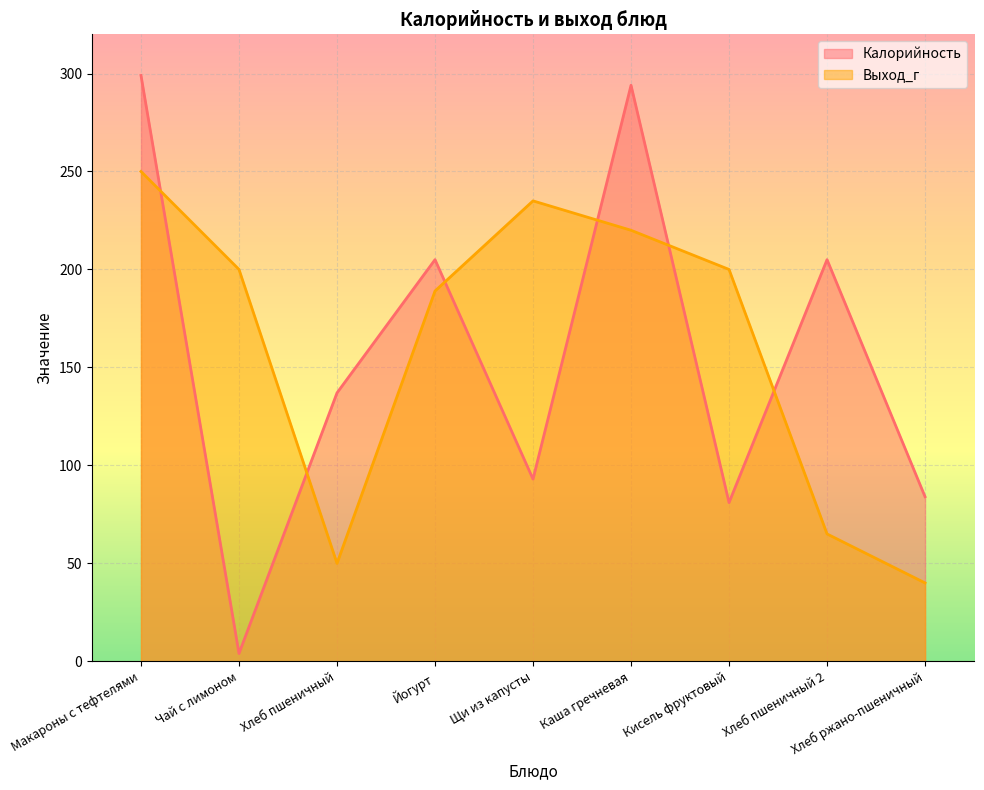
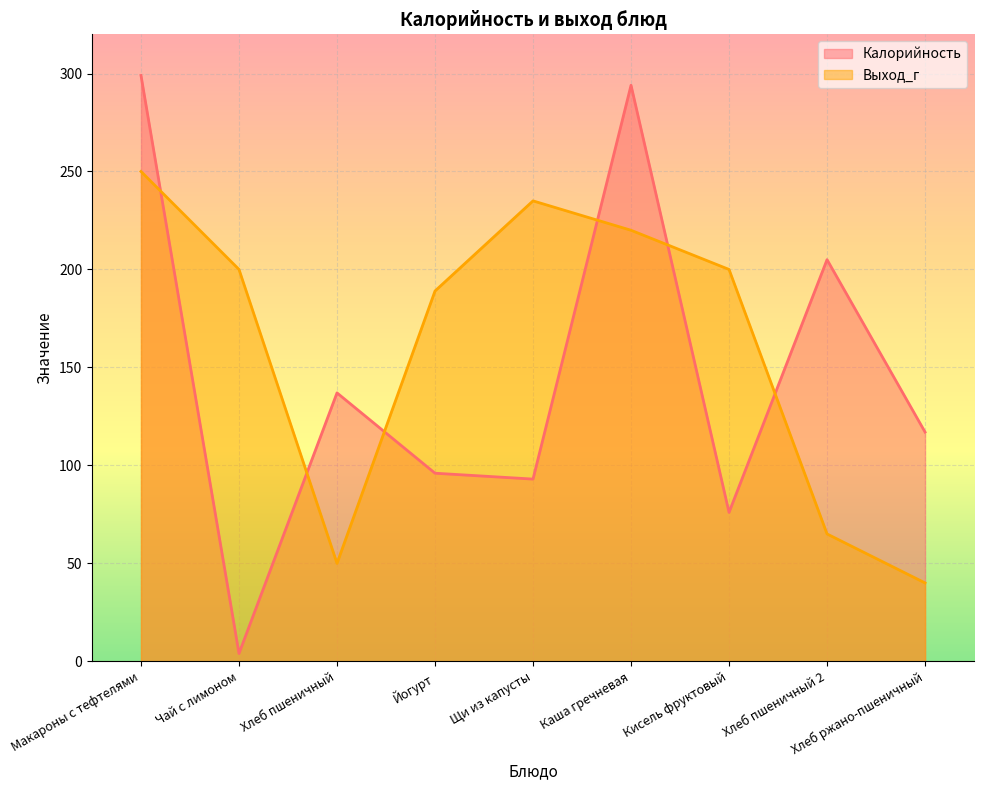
  {
    "Калорийность": {
      "Макароны с тефтелями": 299,
      "Чай с лимоном": 4,
      "Хлеб пшеничный": 137,
-     "Йогурт": 205,
+     "Йогурт": 96,
      "Щи из капусты": 93,
      "Каша гречневая": 294,
-     "Кисель фруктовый": 81,
+     "Кисель фруктовый": 76,
      "Хлеб пшеничный 2": 205,
-     "Хлеб ржано-пшеничный": 84
+     "Хлеб ржано-пшеничный": 117
    },
    "Выход_г": {
      "Макароны с тефтелями": 250,
      "Чай с лимоном": 200,
      "Хлеб пшеничный": 50,
      "Йогурт": 189,
      "Щи из капусты": 235,
      "Каша гречневая": 220,
      "Кисель фруктовый": 200,
      "Хлеб пшеничный 2": 65,
      "Хлеб ржано-пшеничный": 40
    }
  }
